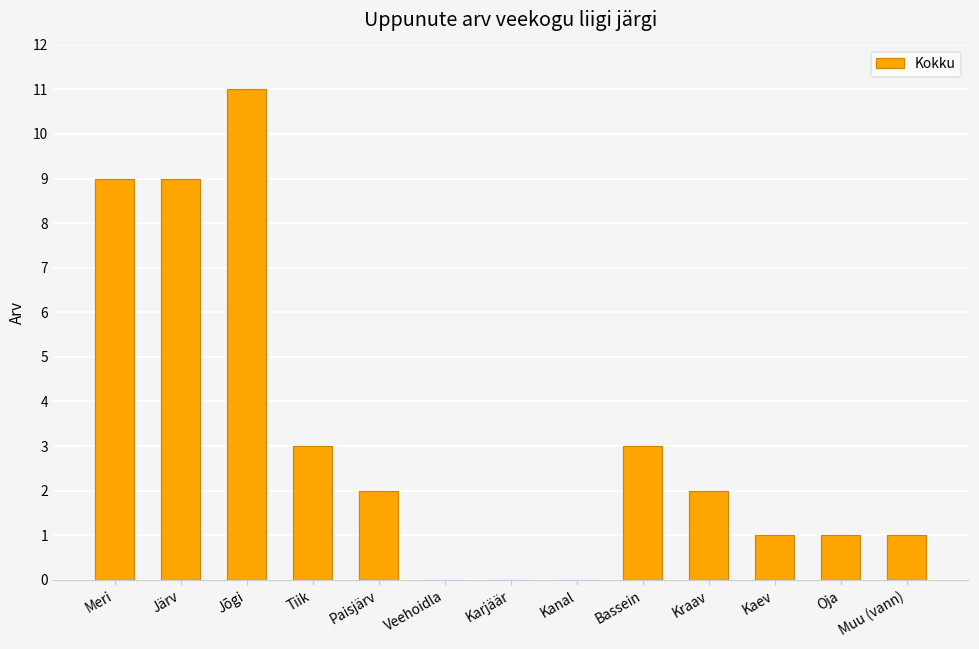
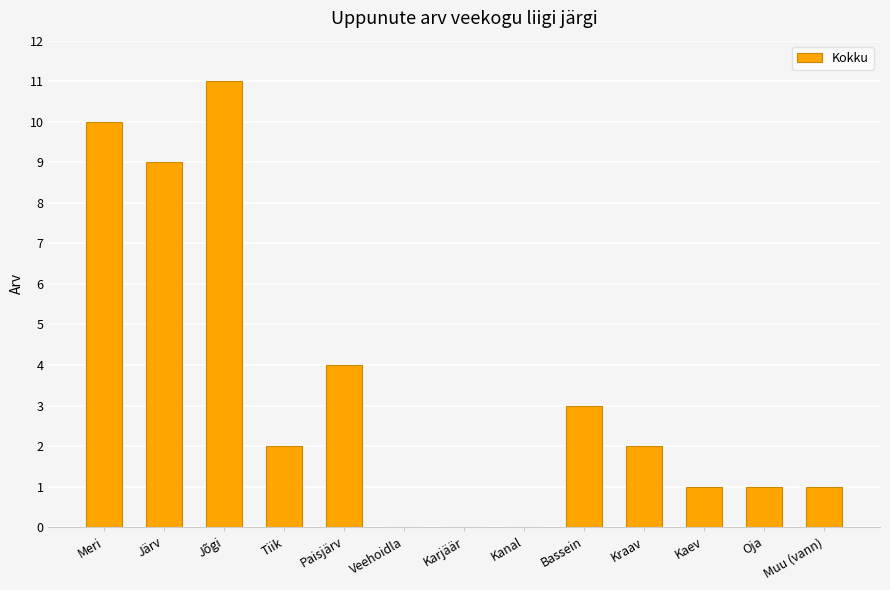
  {
-   "Meri": 9,
+   "Meri": 10,
    "Järv": 9,
    "Jõgi": 11,
-   "Tiik": 3,
-   "Paisjärv": 2,
+   "Tiik": 2,
+   "Paisjärv": 4,
    "Veehoidla": 0,
    "Karjäär": 0,
    "Kanal": 0,
    "Bassein": 3,
    "Kraav": 2,
    "Kaev": 1,
    "Oja": 1,
    "Muu (vann)": 1
  }
